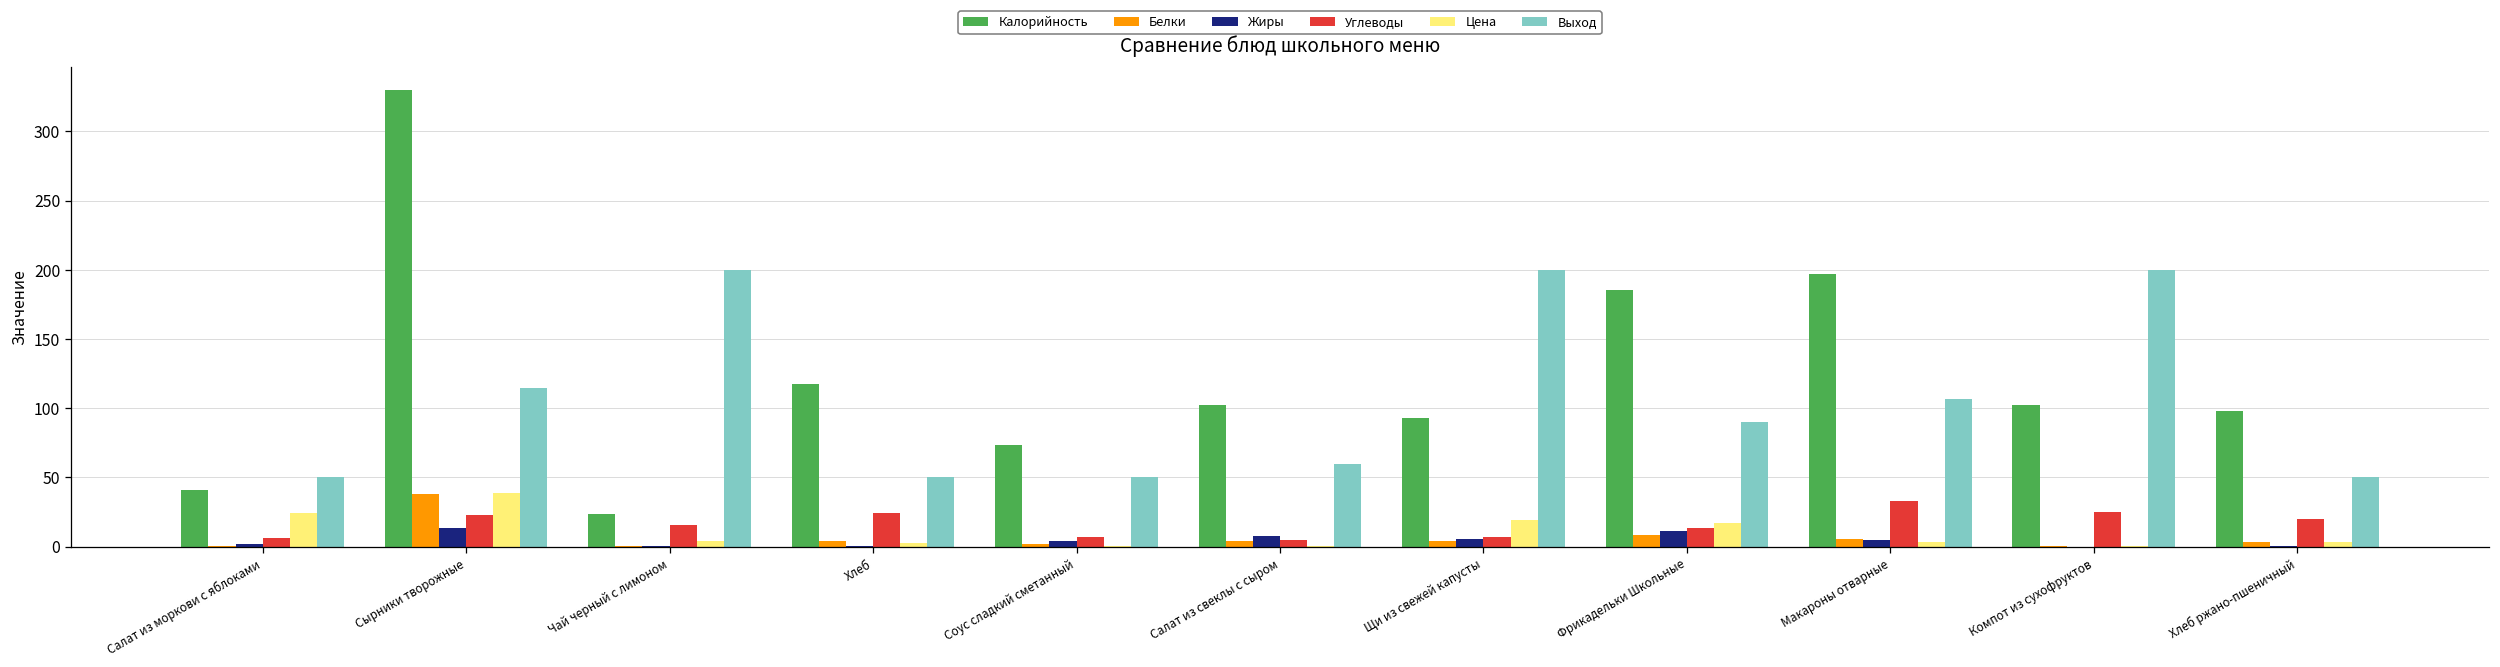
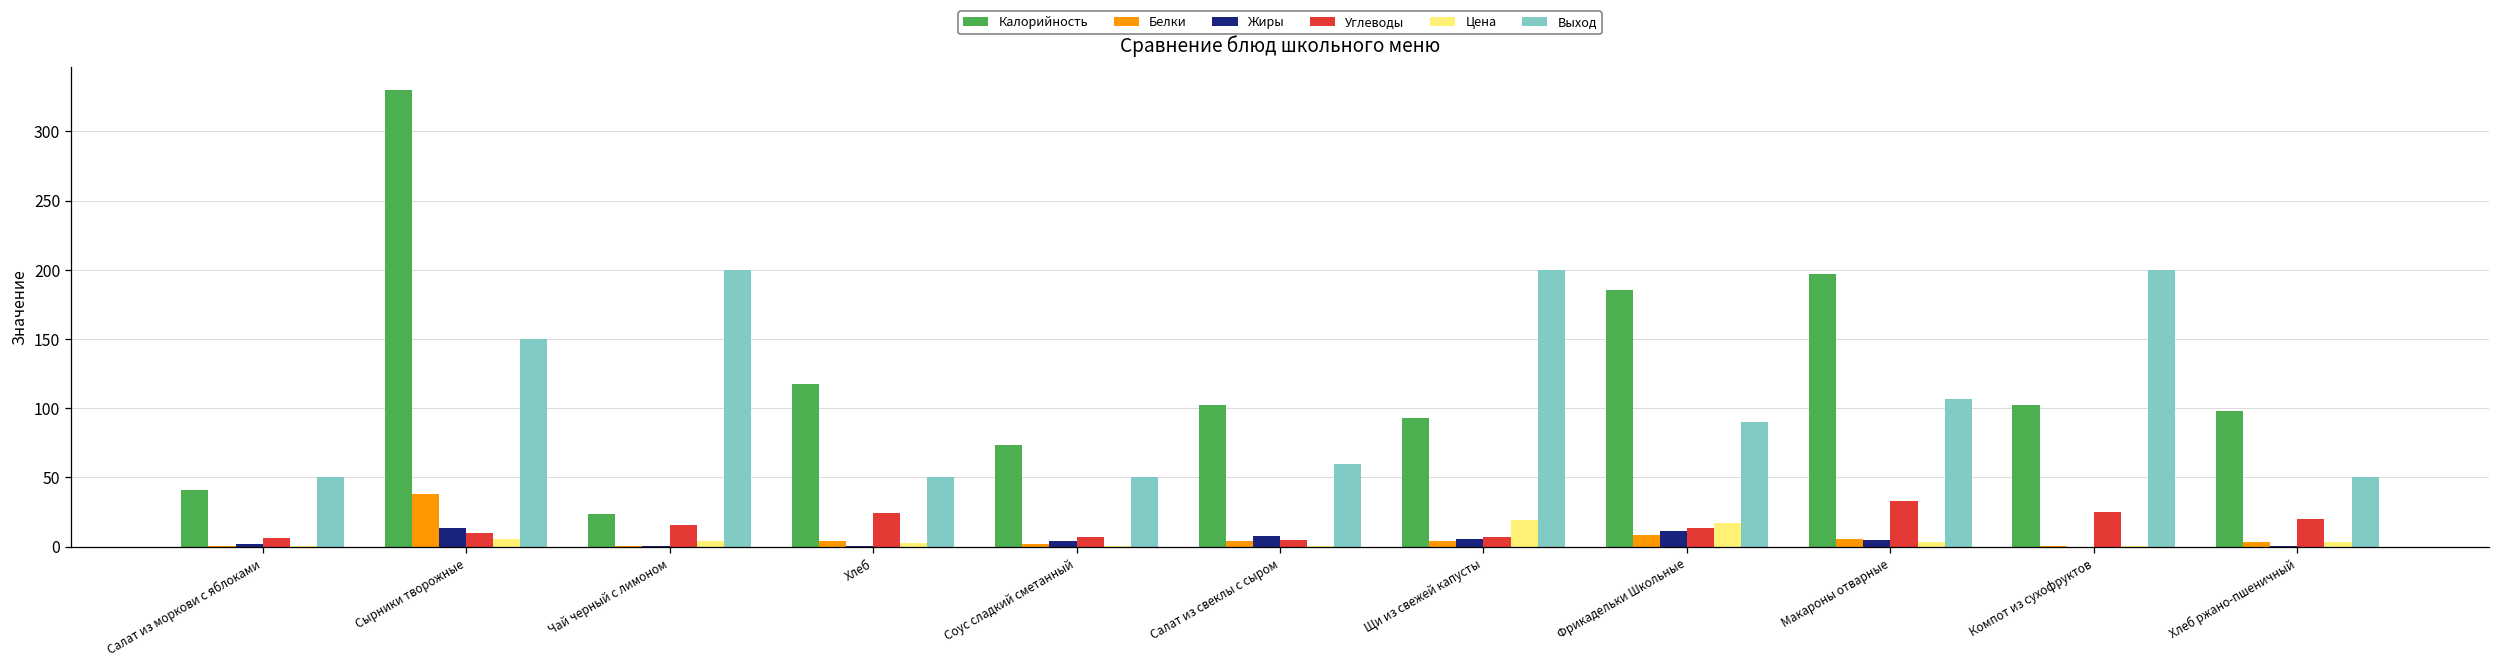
  {
    "Калорийность": {
      "Салат из моркови с яблоками": 41,
      "Сырники творожные": 330,
      "Чай черный с лимоном": 24,
      "Хлеб": 117,
      "Соус сладкий сметанный": 74,
      "Салат из свеклы с сыром": 103,
      "Щи из свежей капусты": 93,
      "Фрикадельки Школьные": 185,
      "Макароны отварные": 197,
      "Компот из сухофруктов": 102,
      "Хлеб ржано-пшеничный": 98
    },
    "Белки": {
      "Сырники творожные": 38,
      "Хлеб": 4,
      "Салат из свеклы с сыром": 4,
      "Щи из свежей капусты": 4,
      "Фрикадельки Школьные": 9,
      "Макароны отварные": 5,
      "Хлеб ржано-пшеничный": 3
    },
    "Жиры": {
      "Сырники творожные": 13,
      "Соус сладкий сметанный": 4,
      "Салат из свеклы с сыром": 8,
      "Щи из свежей капусты": 5,
      "Фрикадельки Школьные": 11,
      "Макароны отварные": 5,
      "Компот из сухофруктов": 0
    },
    "Углеводы": {
      "Салат из моркови с яблоками": 6,
-     "Сырники творожные": 23,
+     "Сырники творожные": 10,
      "Чай черный с лимоном": 16,
      "Хлеб": 25,
      "Соус сладкий сметанный": 7,
      "Салат из свеклы с сыром": 5,
      "Щи из свежей капусты": 7,
      "Фрикадельки Школьные": 13,
      "Макароны отварные": 33,
      "Компот из сухофруктов": 25,
      "Хлеб ржано-пшеничный": 20
    },
    "Цена": {
-     "Салат из моркови с яблоками": 25,
-     "Сырники творожные": 39,
+     "Салат из моркови с яблоками": 1,
+     "Сырники творожные": 6,
      "Чай черный с лимоном": 4,
      "Хлеб": 2,
      "Щи из свежей капусты": 19,
      "Фрикадельки Школьные": 17,
      "Макароны отварные": 4,
      "Хлеб ржано-пшеничный": 3
    },
    "Выход": {
      "Салат из моркови с яблоками": 50,
-     "Сырники творожные": 115,
+     "Сырники творожные": 150,
      "Чай черный с лимоном": 200,
      "Хлеб": 50,
      "Соус сладкий сметанный": 50,
      "Салат из свеклы с сыром": 60,
      "Щи из свежей капусты": 200,
      "Фрикадельки Школьные": 90,
      "Макароны отварные": 107,
      "Компот из сухофруктов": 200,
      "Хлеб ржано-пшеничный": 50
    }
  }
